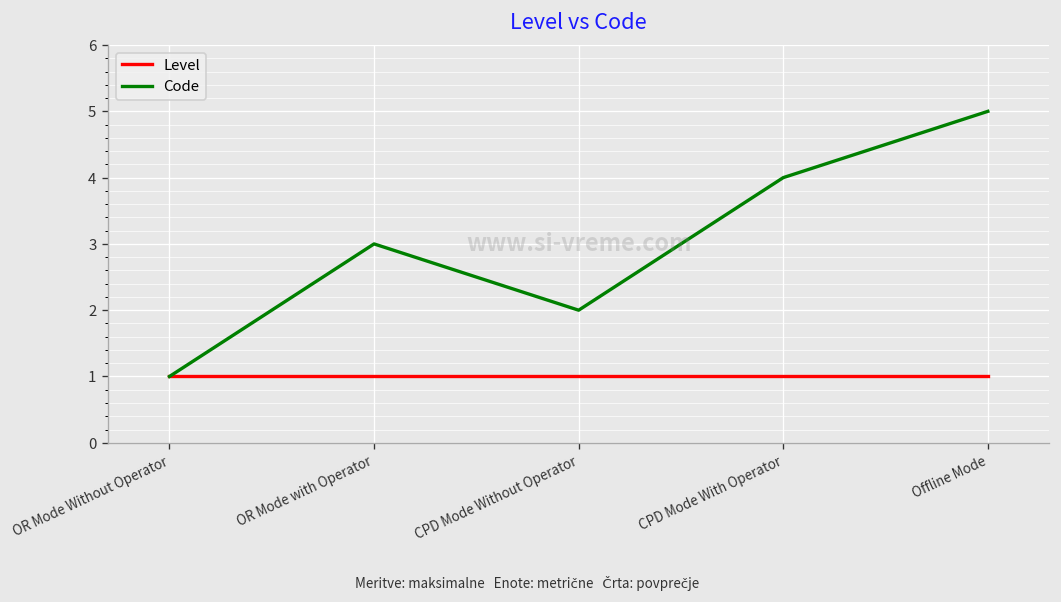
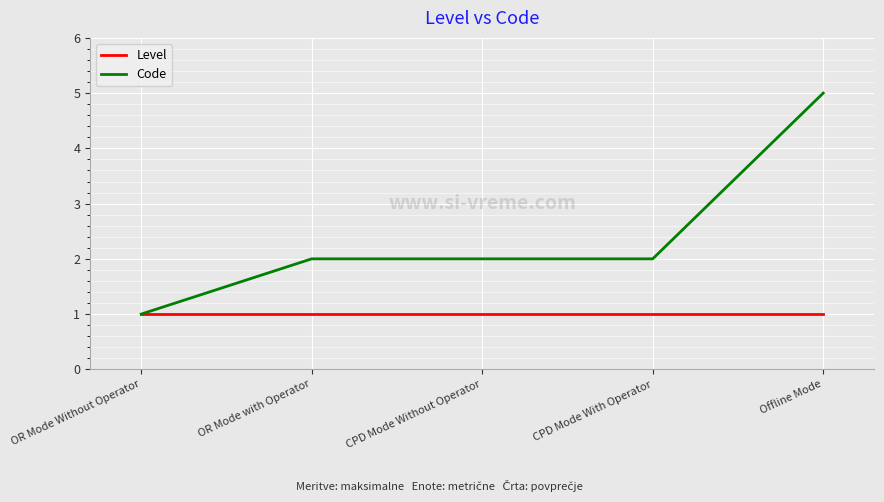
  {
    "Level": {
      "OR Mode with Operator": 1,
      "CPD Mode Without Operator": 1,
      "CPD Mode With Operator": 1,
      "Offline Mode": 1
    },
    "Code": {
-     "OR Mode with Operator": 3,
+     "OR Mode with Operator": 2,
      "CPD Mode Without Operator": 2,
-     "CPD Mode With Operator": 4,
+     "CPD Mode With Operator": 2,
      "Offline Mode": 5
    }
  }
